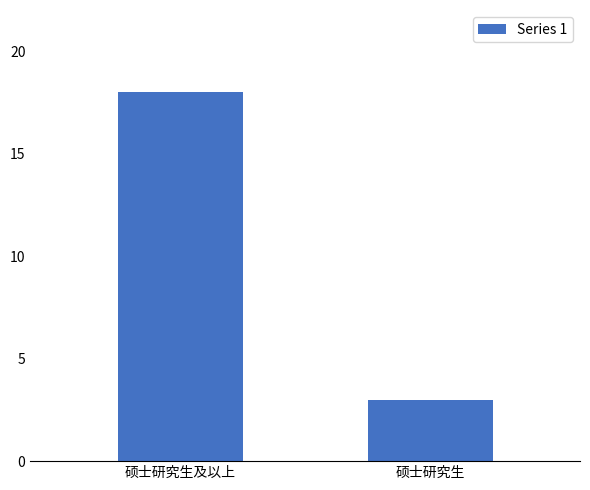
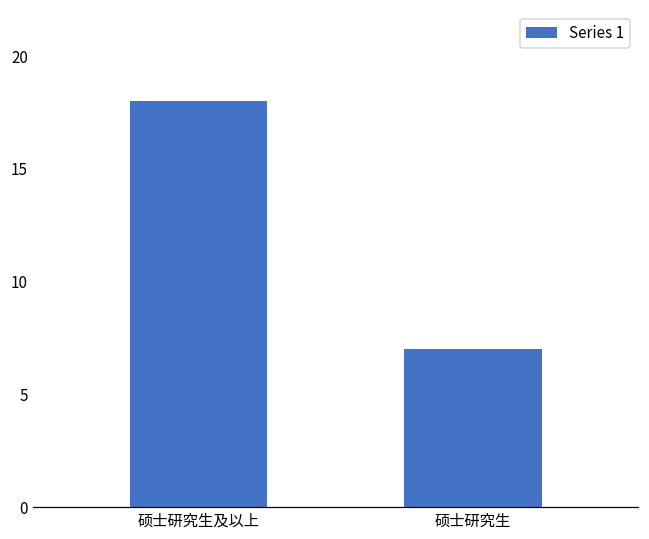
  {
    "硕士研究生及以上": 18,
-   "硕士研究生": 3
+   "硕士研究生": 7
  }
